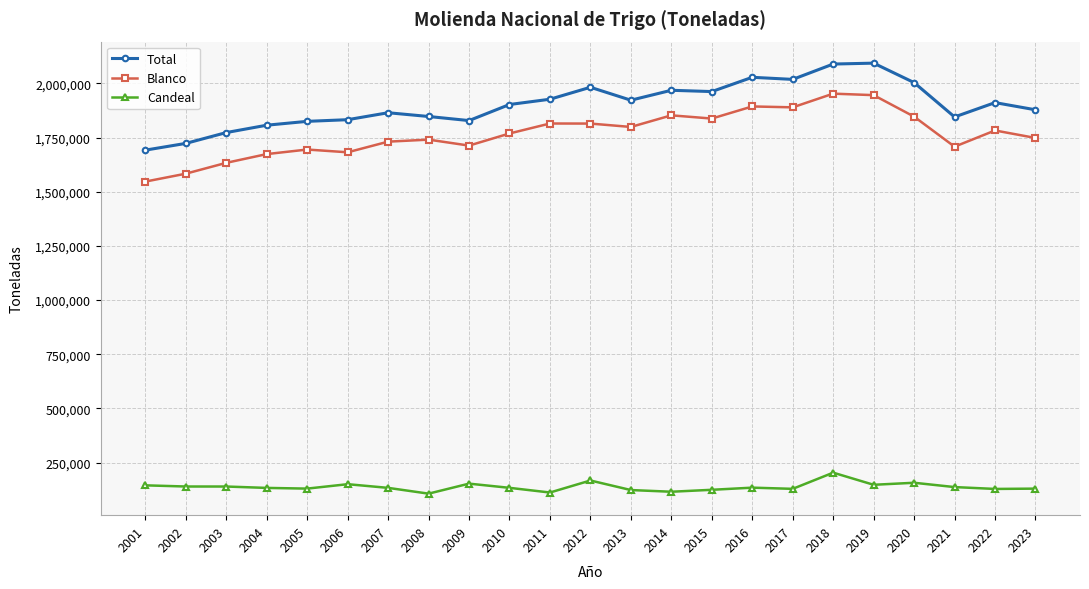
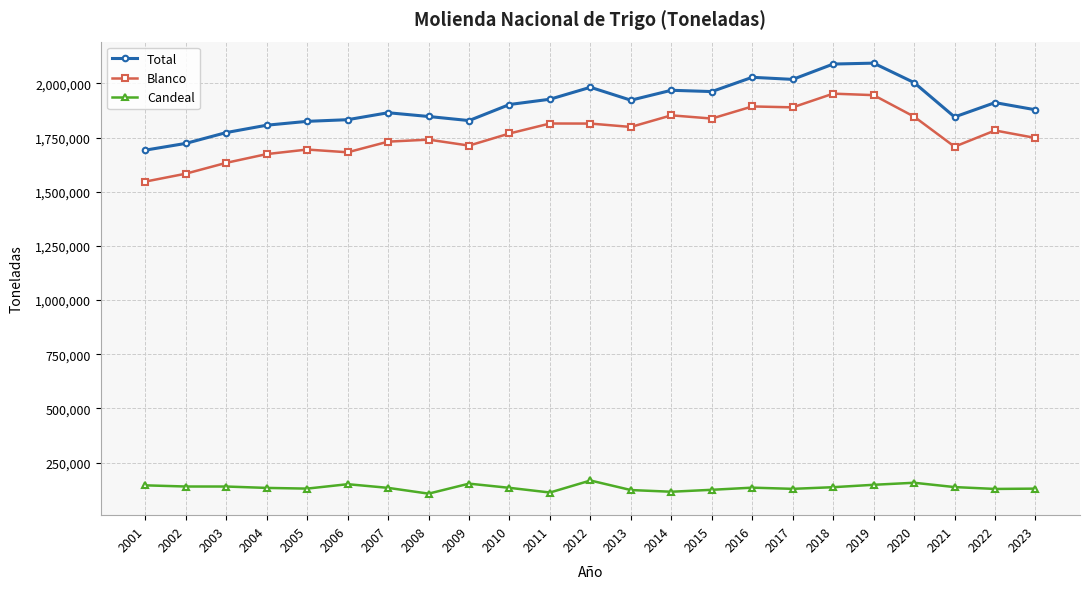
  {
    "Total": {
      "2001": "1,690,000",
      "2002": "1,720,000",
      "2003": "1,770,000",
      "2004": "1,810,000",
      "2005": "1,820,000",
      "2006": "1,830,000",
      "2007": "1,860,000",
      "2008": "1,850,000",
      "2009": "1,830,000",
      "2010": "1,900,000",
      "2011": "1,930,000",
      "2012": "1,980,000",
      "2013": "1,920,000",
      "2014": "1,970,000",
      "2015": "1,960,000",
      "2016": "2,030,000",
      "2017": "2,020,000",
      "2018": "2,090,000",
      "2019": "2,090,000",
      "2020": "2,000,000",
      "2021": "1,850,000",
      "2022": "1,910,000",
      "2023": "1,880,000"
    },
    "Blanco": {
      "2001": "1,550,000",
      "2002": "1,580,000",
      "2003": "1,630,000",
      "2004": "1,670,000",
      "2005": "1,690,000",
      "2006": "1,680,000",
      "2007": "1,730,000",
      "2008": "1,740,000",
      "2009": "1,710,000",
      "2010": "1,770,000",
      "2011": "1,810,000",
      "2012": "1,810,000",
      "2013": "1,800,000",
      "2014": "1,850,000",
      "2015": "1,840,000",
      "2016": "1,890,000",
      "2017": "1,890,000",
      "2018": "1,950,000",
      "2019": "1,950,000",
      "2020": "1,850,000",
      "2021": "1,710,000",
      "2022": "1,780,000",
      "2023": "1,750,000"
    },
    "Candeal": {
      "2001": "150,000",
      "2002": "140,000",
      "2003": "140,000",
      "2004": "130,000",
      "2005": "130,000",
      "2006": "150,000",
      "2007": "130,000",
      "2008": "110,000",
      "2009": "150,000",
      "2010": "130,000",
      "2011": "110,000",
      "2012": "170,000",
      "2013": "120,000",
      "2014": "120,000",
      "2015": "120,000",
      "2016": "130,000",
      "2017": "130,000",
-     "2018": "200,000",
+     "2018": "140,000",
      "2019": "150,000",
      "2020": "160,000",
      "2021": "140,000",
      "2022": "130,000",
      "2023": "130,000"
    }
  }
